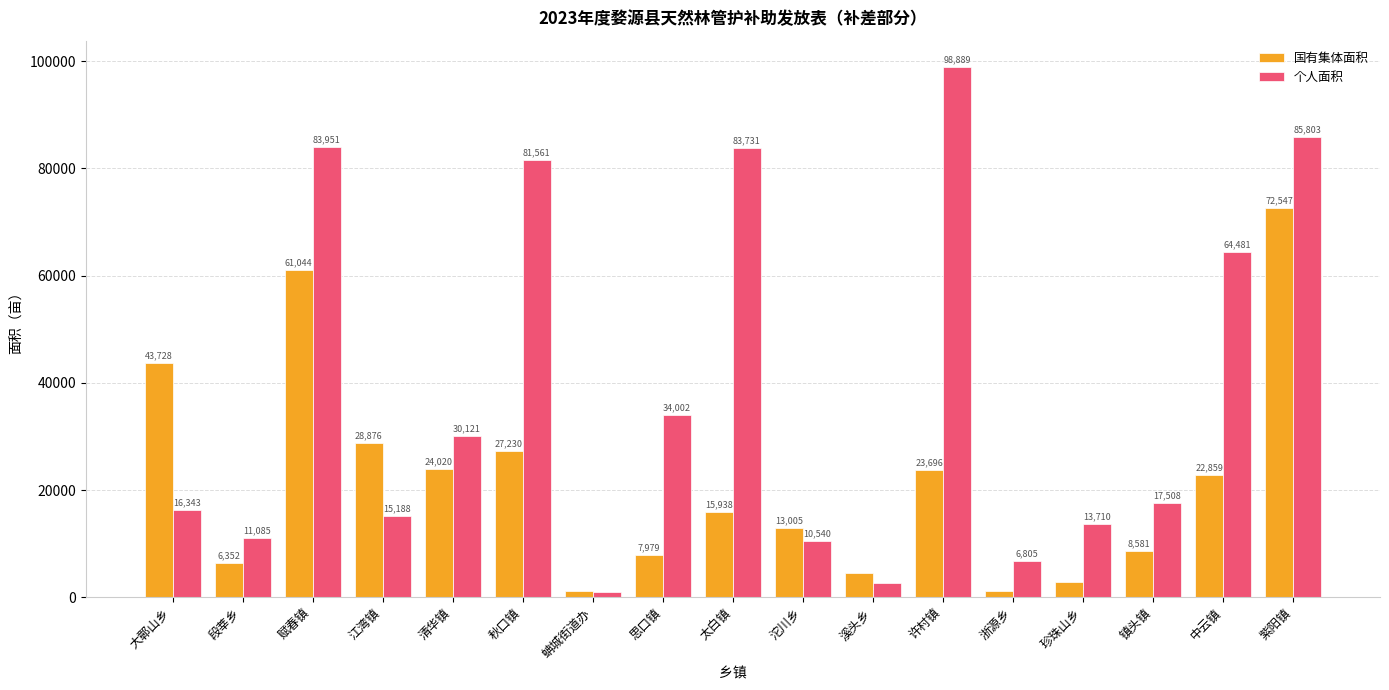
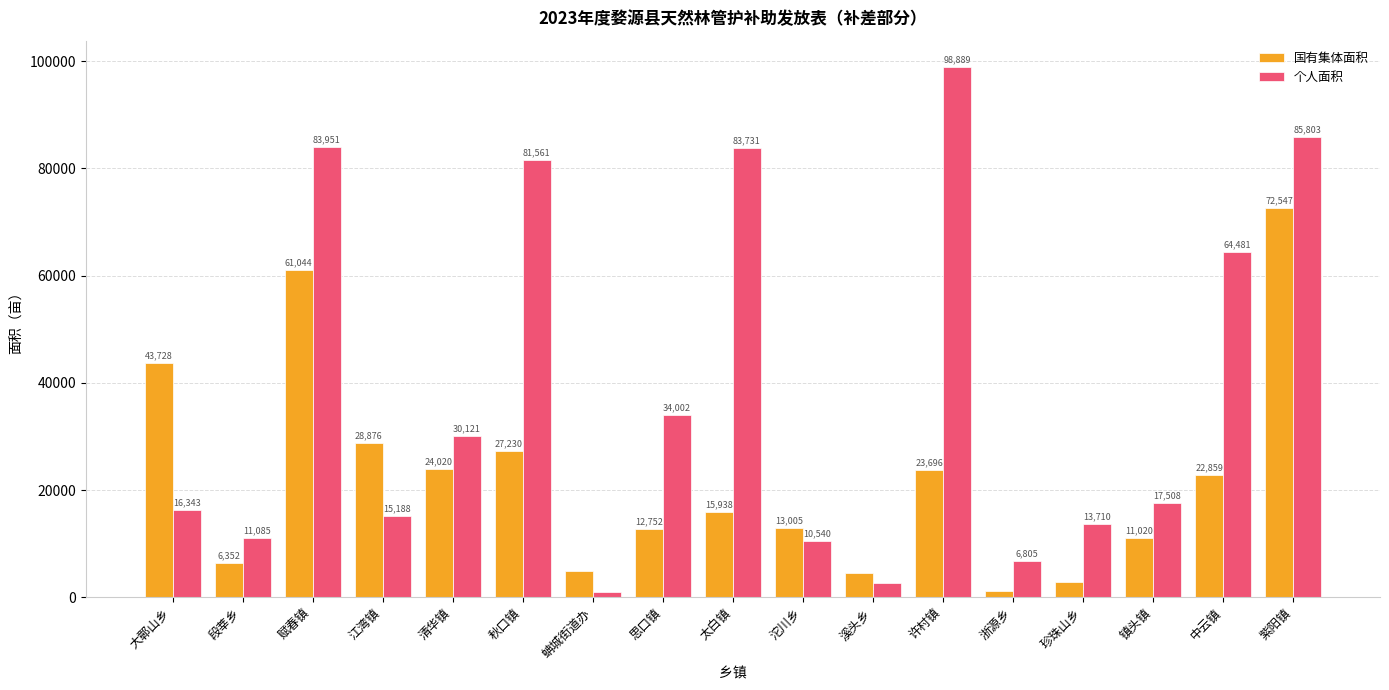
  {
    "国有集体面积": {
      "大鄣山乡": "43,728",
      "段莘乡": "6,352",
      "赋春镇": "61,044",
      "江湾镇": "28,876",
      "清华镇": "24,020",
      "秋口镇": "27,230",
-     "蚺城街道办": "1000",
-     "思口镇": "7,979",
+     "蚺城街道办": "5000",
+     "思口镇": "12,752",
      "太白镇": "15,938",
      "沱川乡": "13,005",
      "许村镇": "23,696",
-     "镇头镇": "8,581",
+     "镇头镇": "11,020",
      "中云镇": "22,859",
      "紫阳镇": "72,547"
    },
    "个人面积": {
      "大鄣山乡": "16,343",
      "段莘乡": "11,085",
      "赋春镇": "83,951",
      "江湾镇": "15,188",
      "清华镇": "30,121",
      "秋口镇": "81,561",
      "思口镇": "34,002",
      "太白镇": "83,731",
      "沱川乡": "10,540",
      "许村镇": "98,889",
      "浙源乡": "6,805",
      "珍珠山乡": "13,710",
      "镇头镇": "17,508",
      "中云镇": "64,481",
      "紫阳镇": "85,803"
    }
  }
